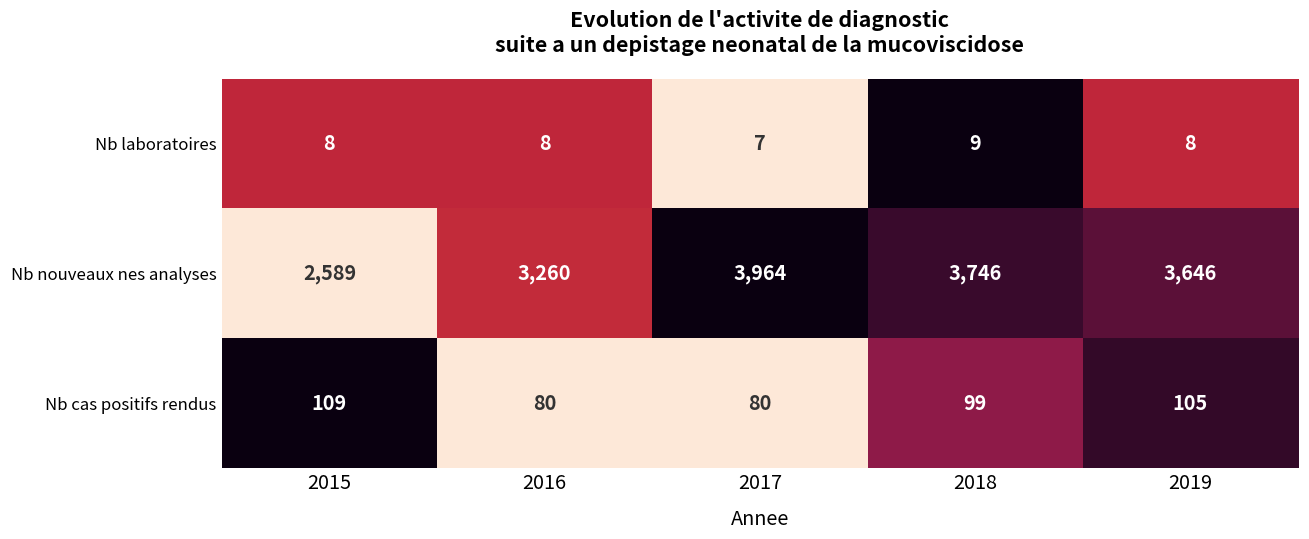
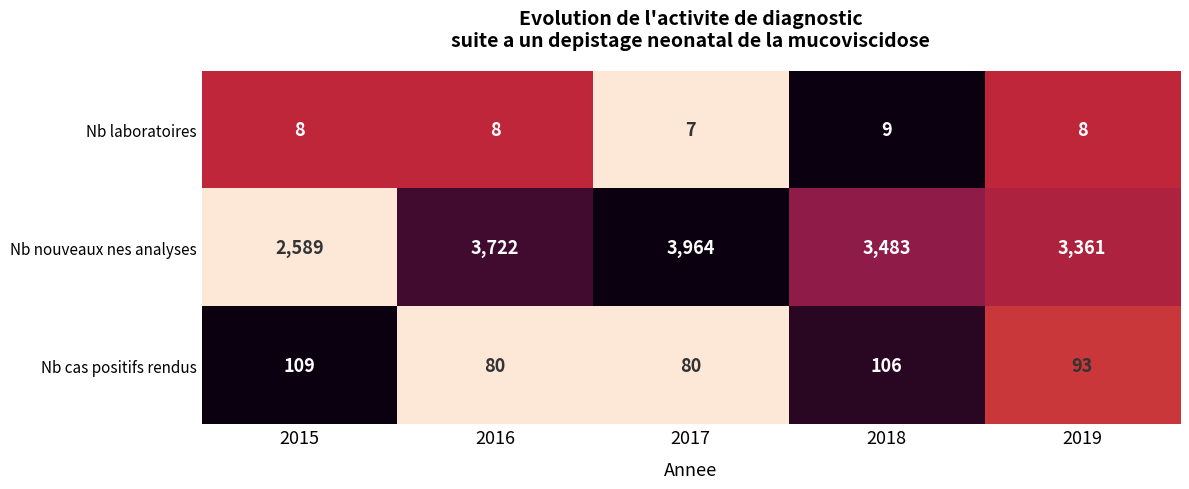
  {
    "Nb laboratoires": {
      "2015": "8",
      "2016": "8",
      "2017": "7",
      "2018": "9",
      "2019": "8"
    },
    "Nb nouveaux nes analyses": {
      "2015": "2,589",
-     "2016": "3,260",
+     "2016": "3,722",
      "2017": "3,964",
-     "2018": "3,746",
-     "2019": "3,646"
+     "2018": "3,483",
+     "2019": "3,361"
    },
    "Nb cas positifs rendus": {
      "2015": "109",
      "2016": "80",
      "2017": "80",
-     "2018": "99",
-     "2019": "105"
+     "2018": "106",
+     "2019": "93"
    }
  }
